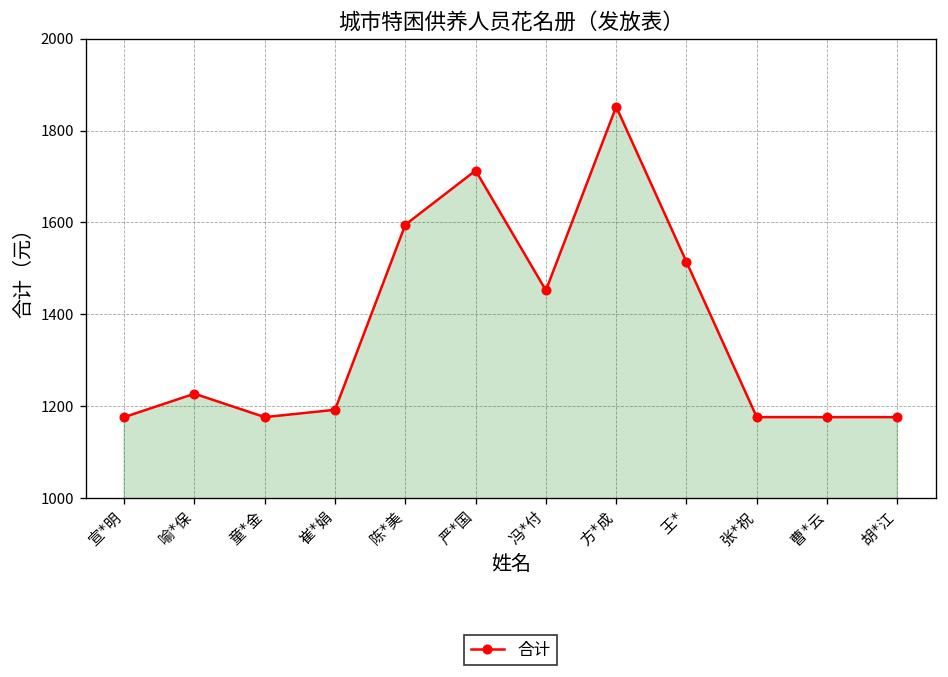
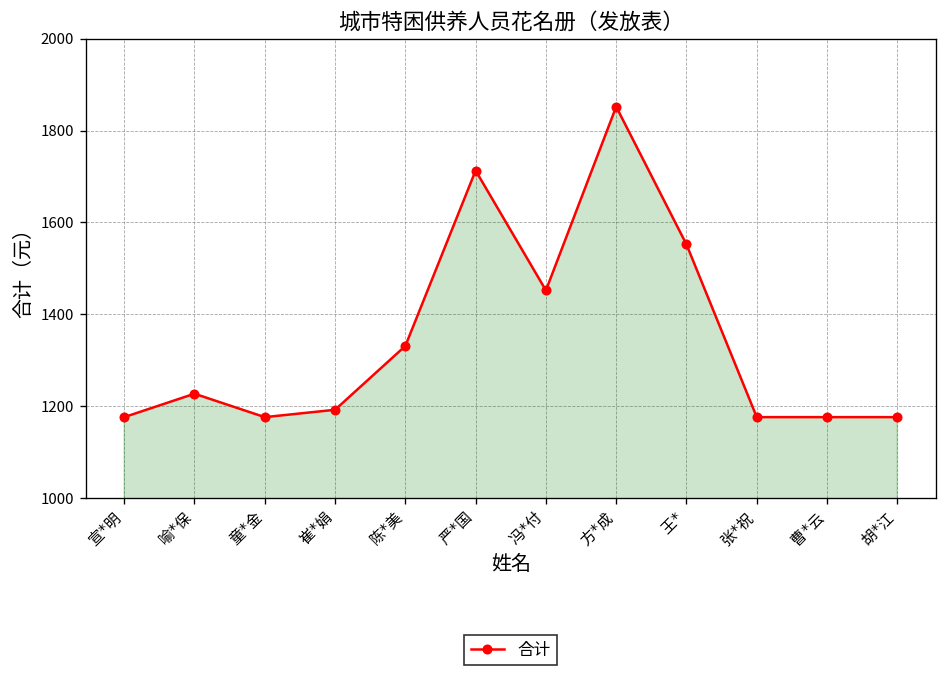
  {
    "宣*明": 1180,
    "喻*保": 1230,
    "童*金": 1180,
    "崔*娟": 1190,
-   "陈*美": 1600,
+   "陈*美": 1330,
    "严*国": 1710,
    "冯*付": 1450,
    "方*成": 1850,
-   "王*": 1510,
+   "王*": 1550,
    "张*祝": 1180,
    "曹*云": 1180,
    "胡*江": 1180
  }
